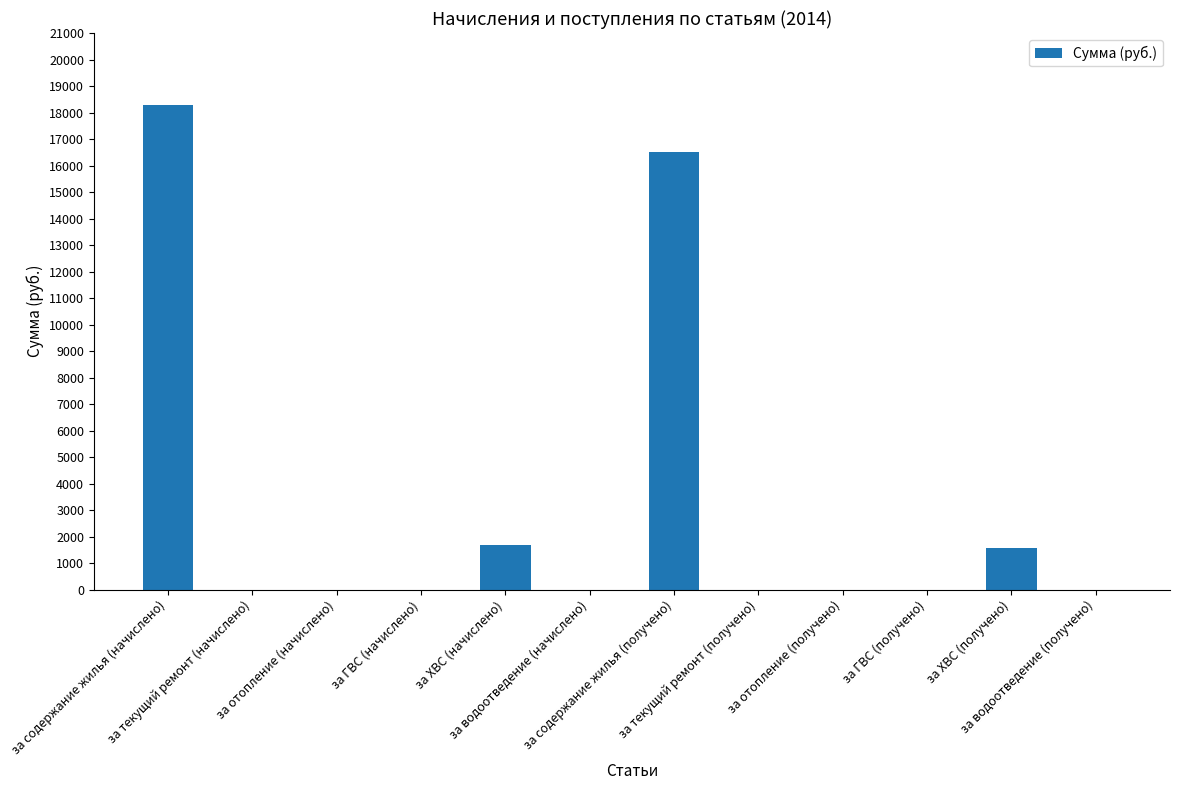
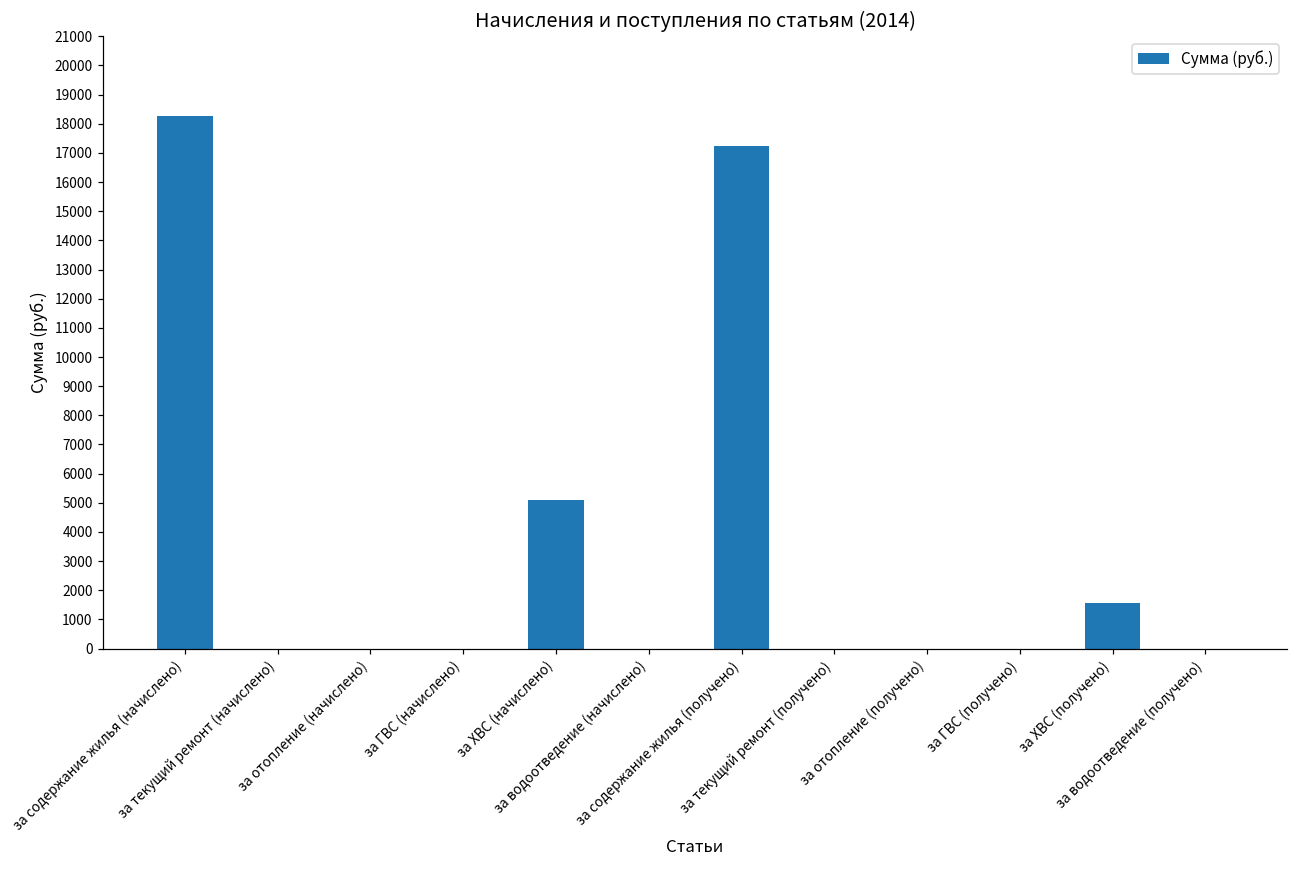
  {
    "за содержание жилья (начислено)": 18300,
    "за текущий ремонт (начислено)": 0,
    "за отопление (начислено)": 0,
    "за ГВС (начислено)": 0,
-   "за ХВС (начислено)": 1700,
+   "за ХВС (начислено)": 5100,
    "за водоотведение (начислено)": 0,
-   "за содержание жилья (получено)": 16500,
+   "за содержание жилья (получено)": 17300,
    "за текущий ремонт (получено)": 0,
    "за отопление (получено)": 0,
    "за ГВС (получено)": 0,
    "за ХВС (получено)": 1600,
    "за водоотведение (получено)": 0
  }
